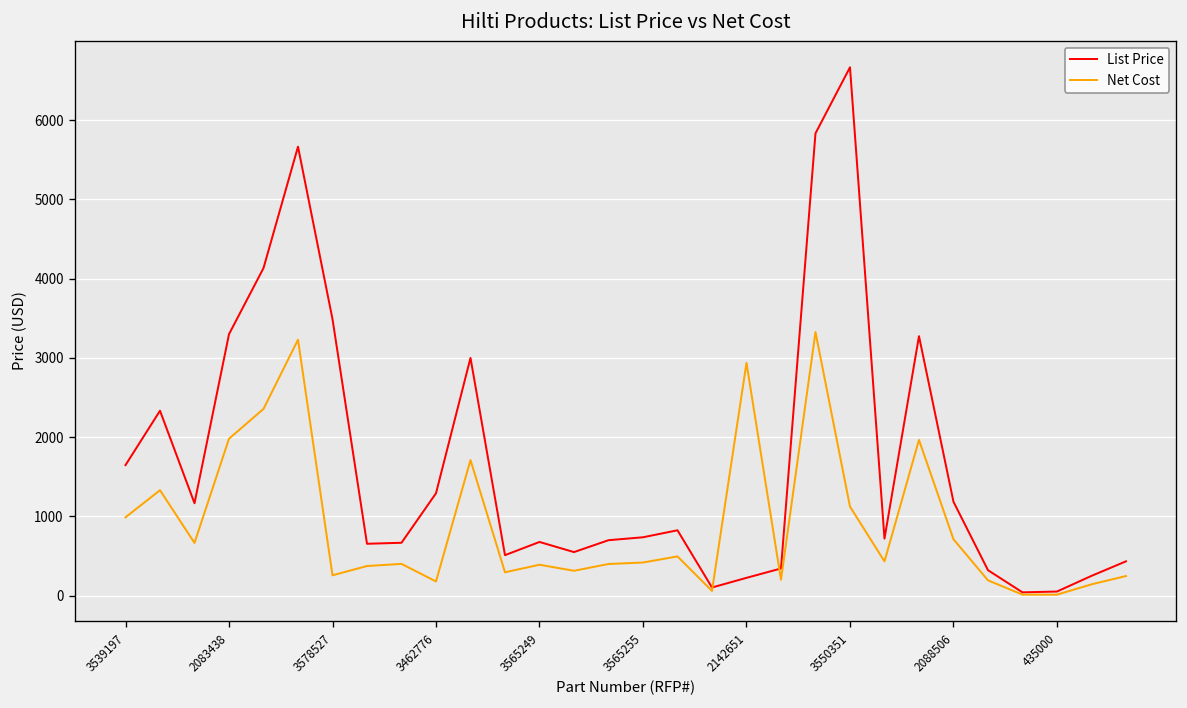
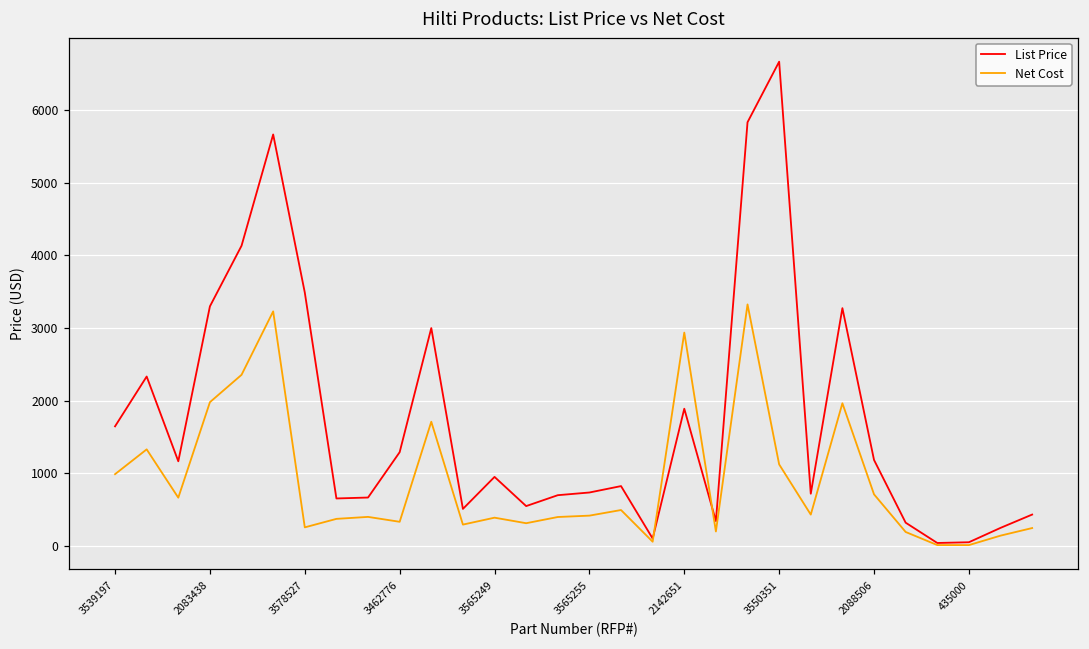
  {
    "List Price": {
      "3539197": 1600,
      "2083438": 3300,
      "3578527": 3500,
      "3462776": 1300,
-     "3565249": 700,
+     "3565249": 1000,
      "3565255": 700,
-     "2142651": 200,
+     "2142651": 1900,
      "3550351": 6700,
      "2088506": 1200
    },
    "Net Cost": {
      "3539197": 1000,
      "2083438": 2000,
      "3578527": 300,
-     "3462776": 200,
+     "3462776": 300,
      "3565249": 400,
      "3565255": 400,
      "2142651": 2900,
      "3550351": 1100,
      "2088506": 700
    }
  }
